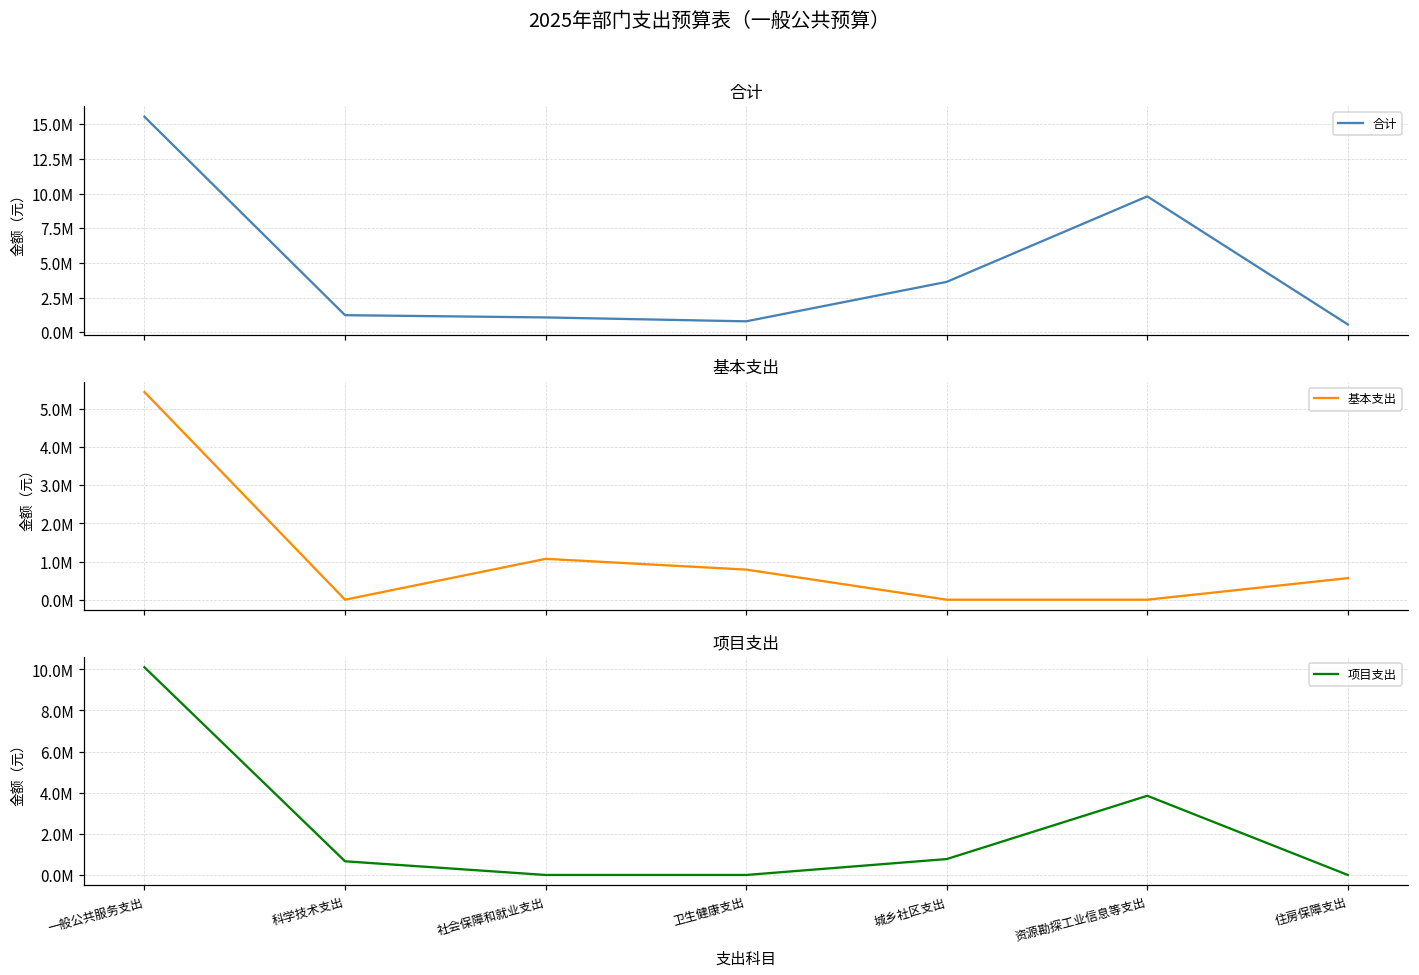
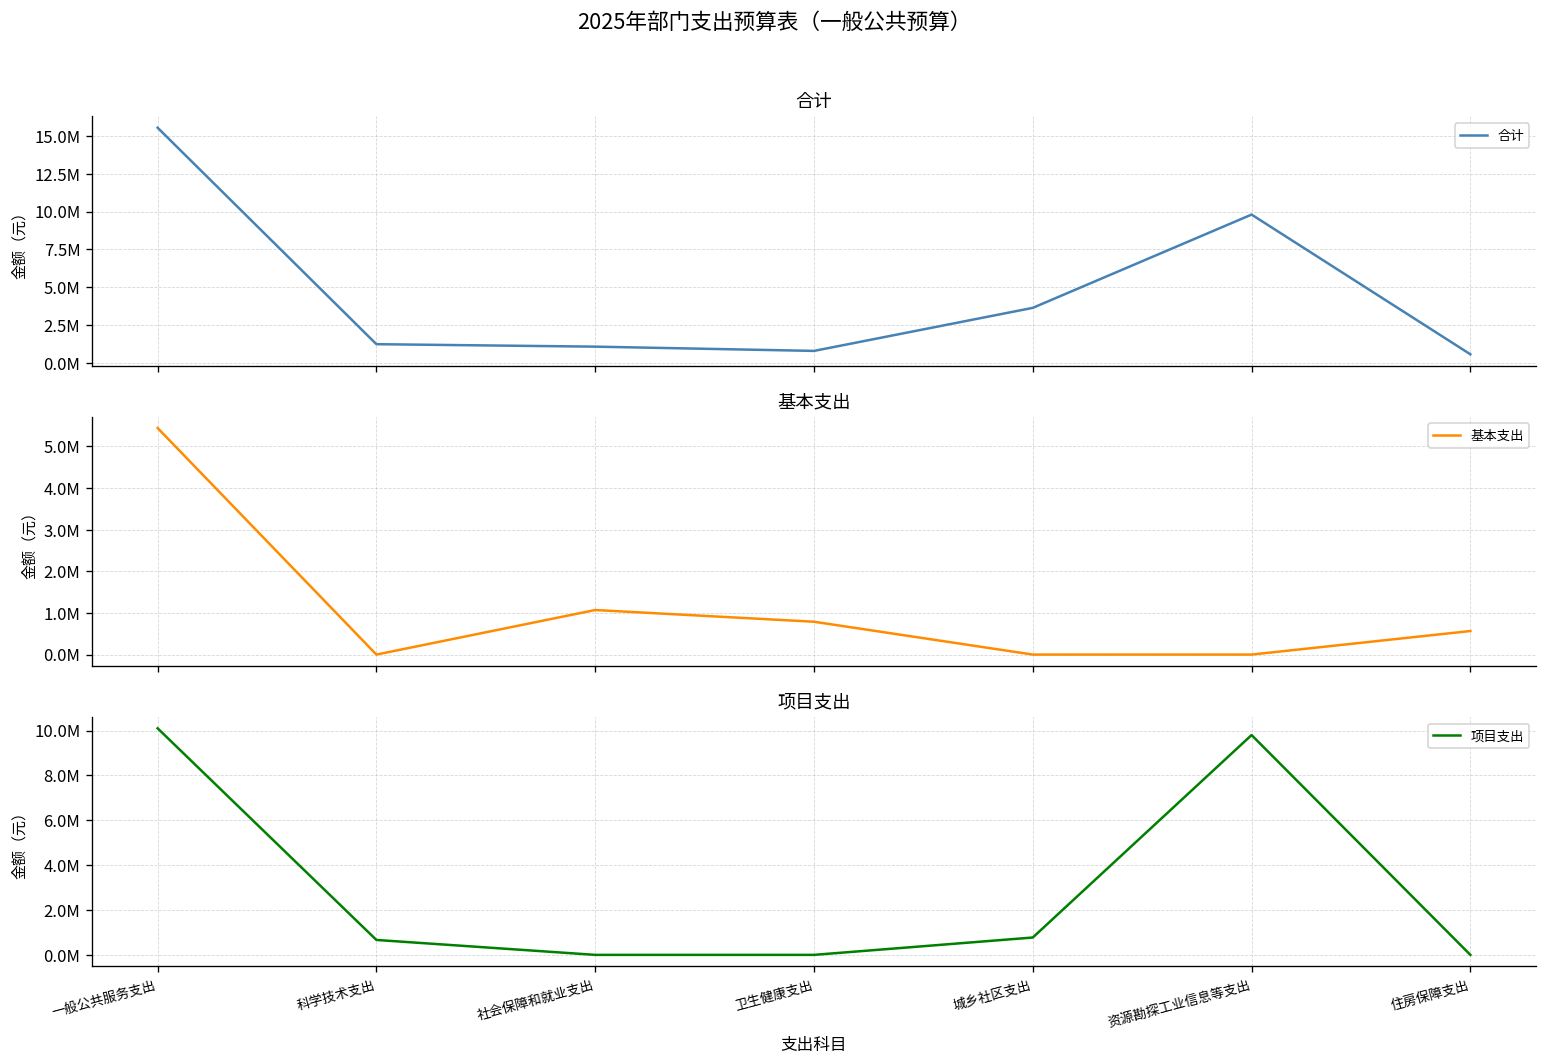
  {
    "项目支出": {
      "一般公共服务支出": 10100000,
      "科学技术支出": 700000,
      "社会保障和就业支出": 0,
      "卫生健康支出": 0,
      "城乡社区支出": 800000,
-     "资源勘探工业信息等支出": 3900000,
+     "资源勘探工业信息等支出": 9800000,
      "住房保障支出": 0
    }
  }
